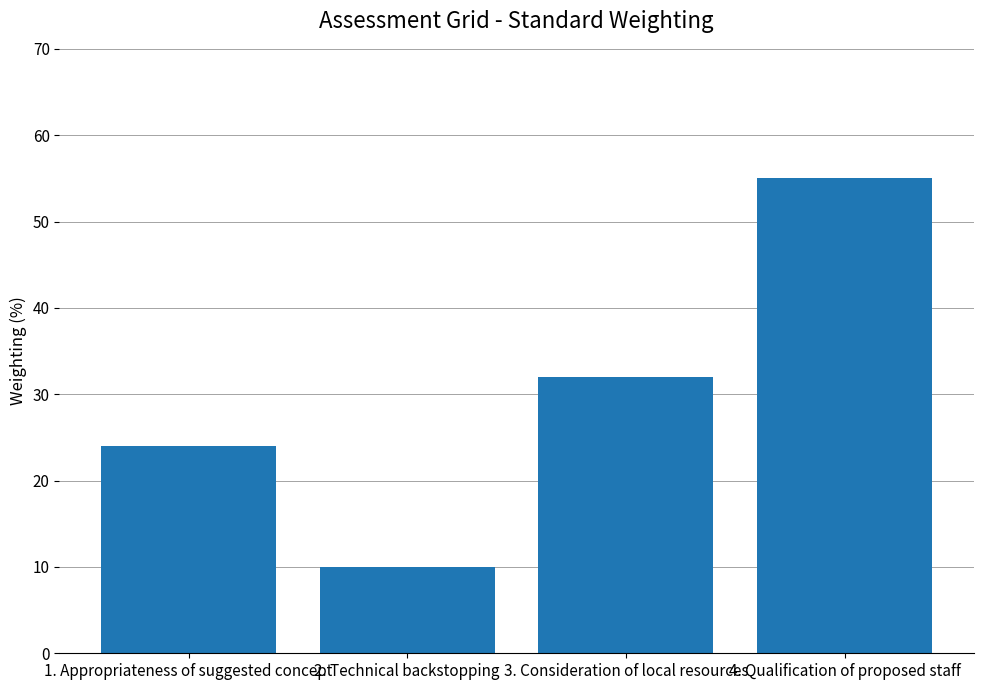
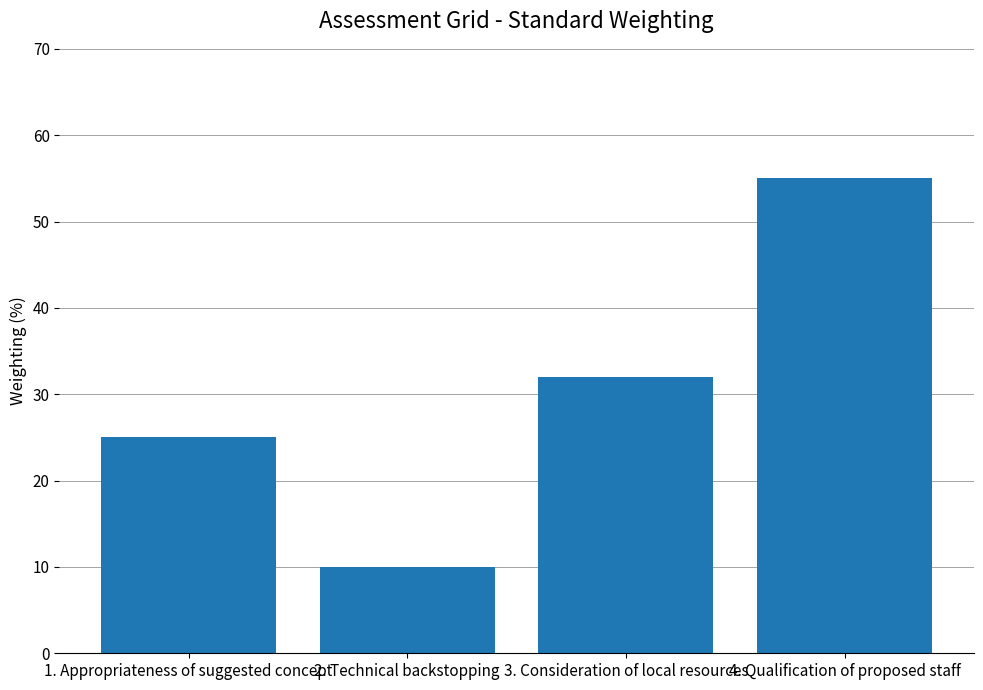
  {
-   "1. Appropriateness of suggested concept": 24,
+   "1. Appropriateness of suggested concept": 25,
    "2. Technical backstopping": 10,
    "3. Consideration of local resources": 32,
    "4. Qualification of proposed staff": 55
  }
